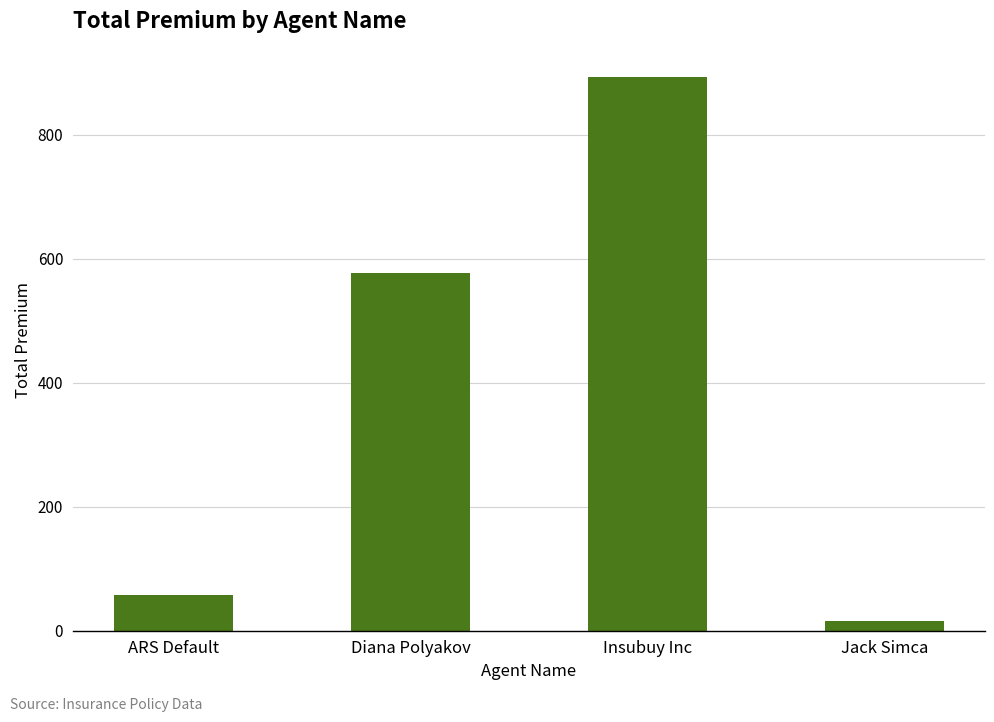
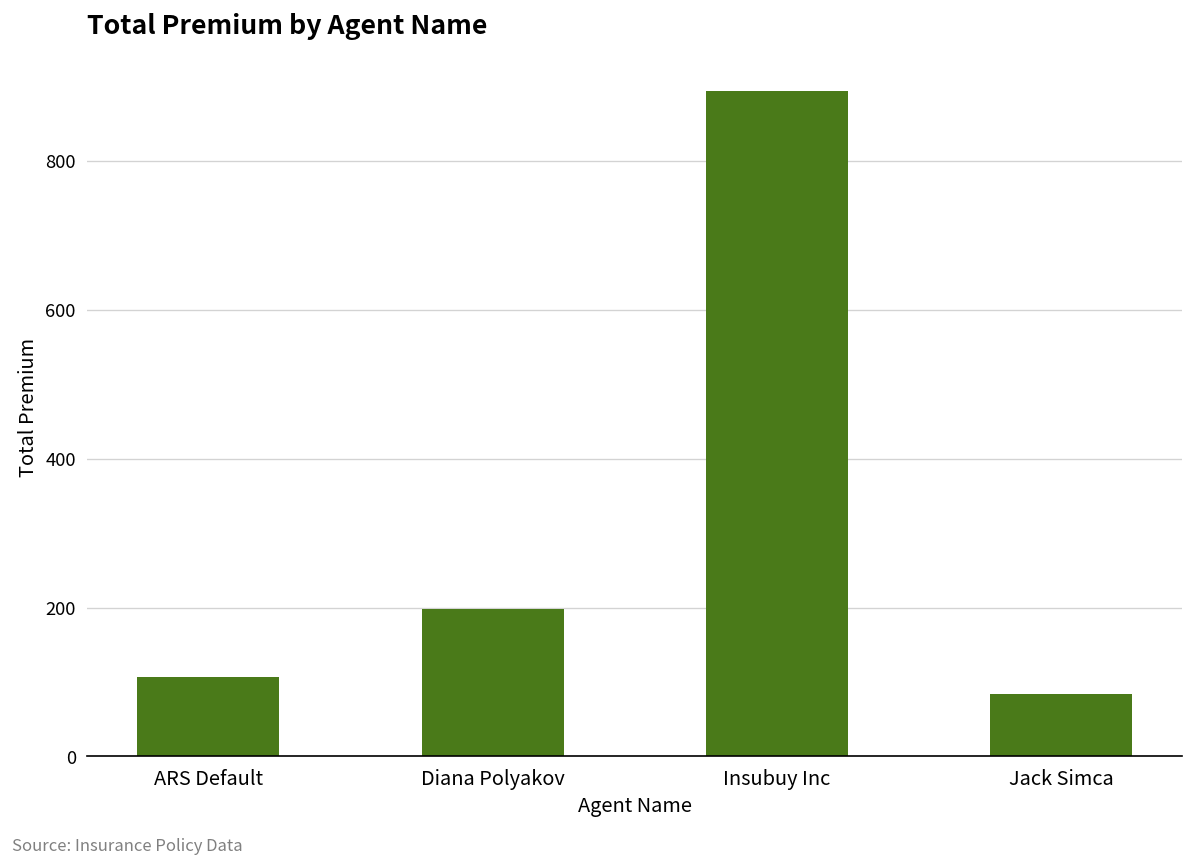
  {
-   "ARS Default": 60,
-   "Diana Polyakov": 580,
+   "ARS Default": 110,
+   "Diana Polyakov": 200,
    "Insubuy Inc": 890,
-   "Jack Simca": 20
+   "Jack Simca": 80
  }
